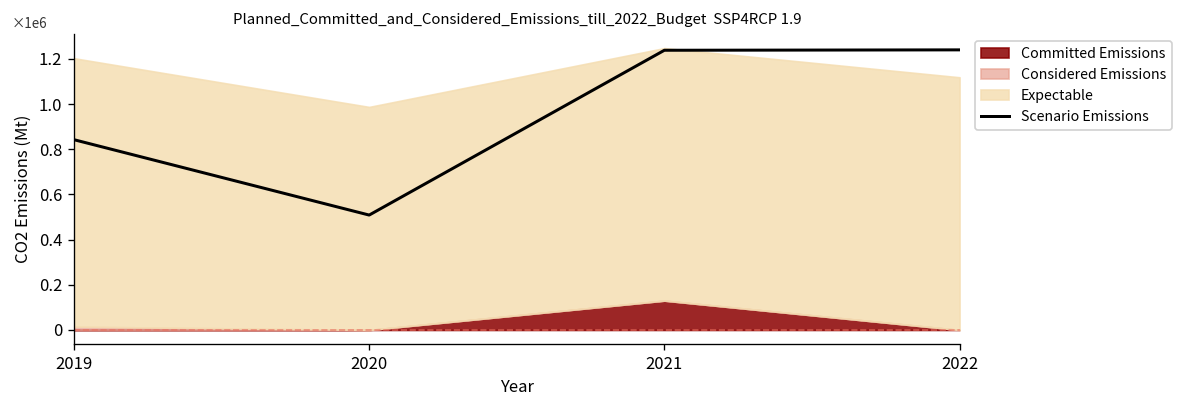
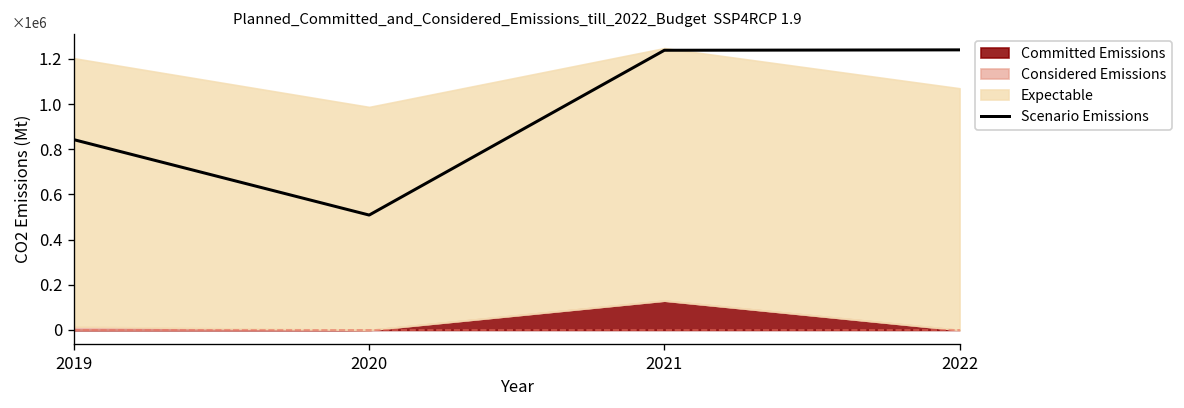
  {
    "Scenario Emissions": {
      "2019": 0.84,
      "2020": 0.51,
      "2022": 1.24
    },
    "Committed Emissions": {
      "2019": 0.00
    },
    "Expectable": {
      "2019": 1.19,
      "2020": 0.99,
-     "2022": 1.12
+     "2022": 1.07
    }
  }
